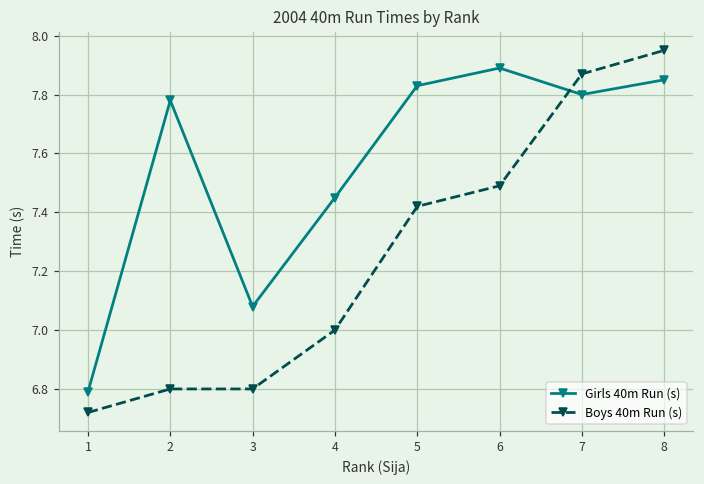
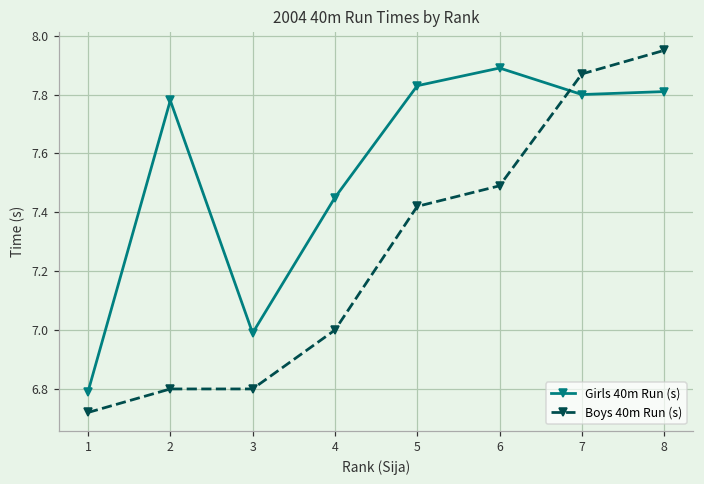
  {
    "Girls 40m Run (s)": {
      "1": 6.79,
      "2": 7.78,
-     "3": 7.08,
+     "3": 6.99,
      "4": 7.45,
      "5": 7.83,
      "6": 7.89,
      "7": 7.80,
-     "8": 7.85
+     "8": 7.81
    },
    "Boys 40m Run (s)": {
      "1": 6.72,
      "2": 6.80,
      "3": 6.80,
      "4": 7.00,
      "5": 7.42,
      "6": 7.49,
      "7": 7.87,
      "8": 7.95
    }
  }
